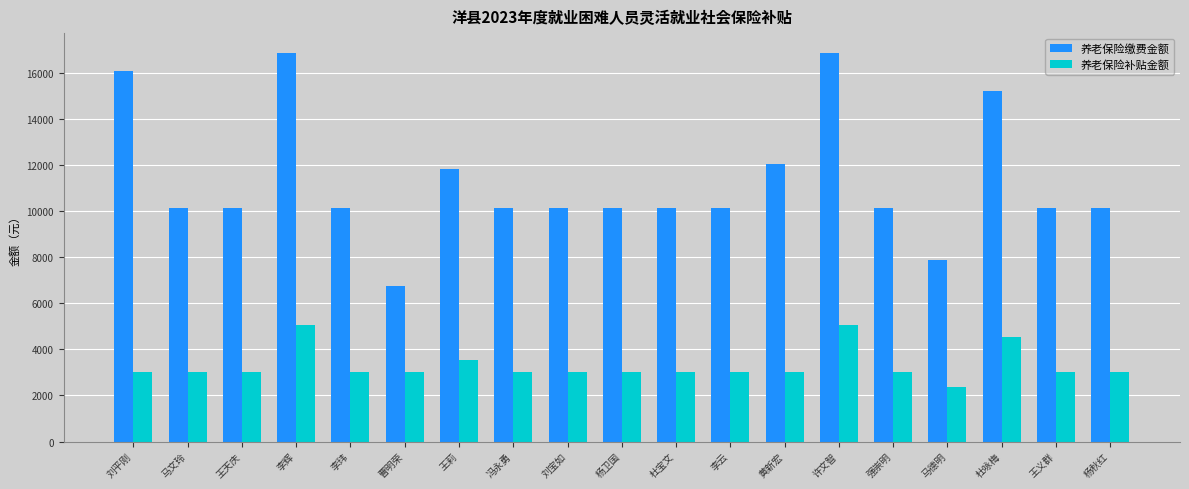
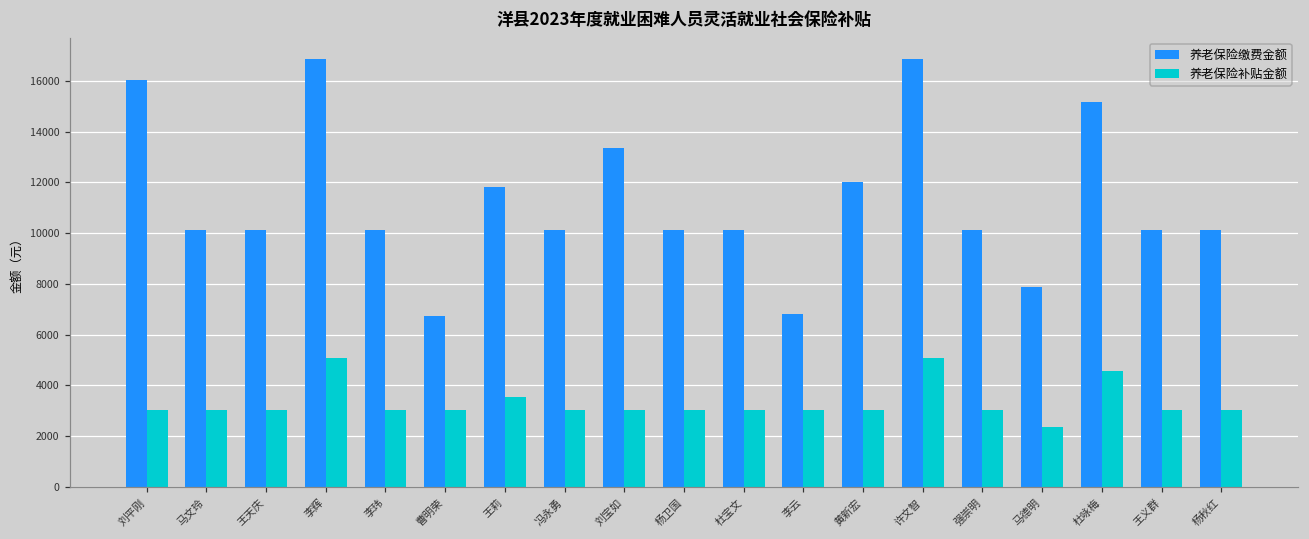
  {
    "养老保险缴费金额": {
      "刘平刚": 16000,
      "马文玲": 10100,
      "王天庆": 10100,
      "李辉": 16900,
      "李玮": 10100,
      "曹明荣": 6700,
      "王莉": 11800,
      "冯永勇": 10100,
-     "刘宝如": 10100,
+     "刘宝如": 13400,
      "杨卫国": 10100,
      "杜宝文": 10100,
-     "李云": 10100,
+     "李云": 6800,
      "黄新宏": 12000,
      "许文智": 16900,
      "强崇明": 10100,
      "马德明": 7900,
      "杜咏梅": 15200,
      "王义群": 10100,
      "杨秋红": 10100
    },
    "养老保险补贴金额": {
      "刘平刚": 3000,
      "马文玲": 3000,
      "王天庆": 3000,
      "李辉": 5100,
      "李玮": 3000,
      "曹明荣": 3000,
      "王莉": 3500,
      "冯永勇": 3000,
      "刘宝如": 3000,
      "杨卫国": 3000,
      "杜宝文": 3000,
      "李云": 3000,
      "黄新宏": 3000,
      "许文智": 5100,
      "强崇明": 3000,
      "马德明": 2400,
      "杜咏梅": 4600,
      "王义群": 3000,
      "杨秋红": 3000
    }
  }
